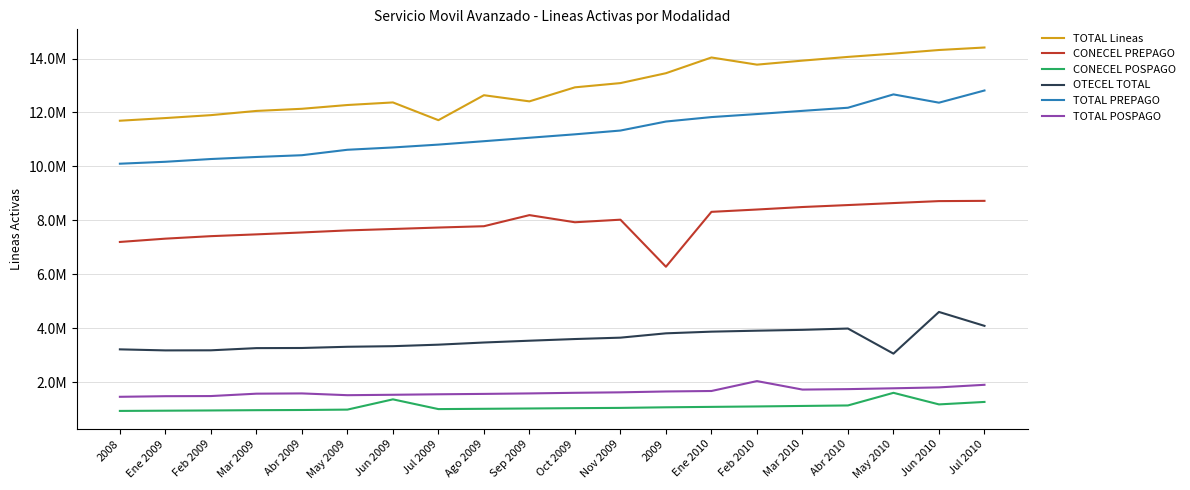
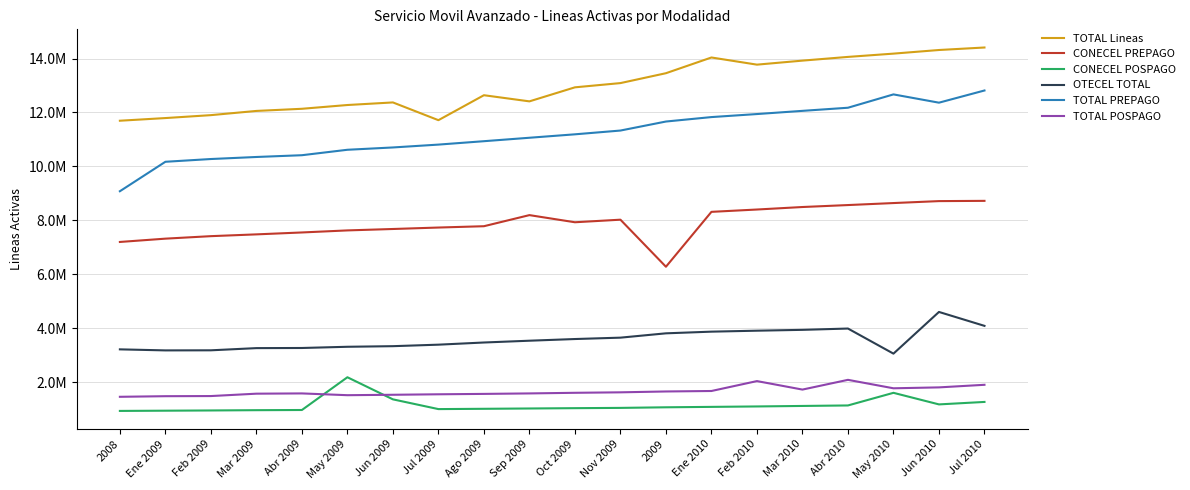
  {
    "TOTAL Lineas": {
      "2008": 11700000,
      "Ene 2009": 11800000,
      "Feb 2009": 11900000,
      "Mar 2009": 12100000,
      "Abr 2009": 12100000,
      "May 2009": 12300000,
      "Jun 2009": 12400000,
      "Jul 2009": 11700000,
      "Ago 2009": 12600000,
      "Sep 2009": 12400000,
      "Oct 2009": 12900000,
      "Nov 2009": 13100000,
      "2009": 13500000,
      "Ene 2010": 14000000,
      "Feb 2010": 13800000,
      "Mar 2010": 13900000,
      "Abr 2010": 14100000,
      "May 2010": 14200000,
      "Jun 2010": 14300000,
      "Jul 2010": 14400000
    },
    "CONECEL PREPAGO": {
      "2008": 7200000,
      "Ene 2009": 7300000,
      "Feb 2009": 7400000,
      "Mar 2009": 7500000,
      "Abr 2009": 7500000,
      "May 2009": 7600000,
      "Jun 2009": 7700000,
      "Jul 2009": 7700000,
      "Ago 2009": 7800000,
      "Sep 2009": 8200000,
      "Oct 2009": 7900000,
      "Nov 2009": 8000000,
      "2009": 6300000,
      "Ene 2010": 8300000,
      "Feb 2010": 8400000,
      "Mar 2010": 8500000,
      "Abr 2010": 8600000,
      "May 2010": 8600000,
      "Jun 2010": 8700000,
      "Jul 2010": 8700000
    },
    "CONECEL POSPAGO": {
      "2008": 900000,
      "Ene 2009": 900000,
      "Feb 2009": 900000,
      "Mar 2009": 1000000,
      "Abr 2009": 1000000,
-     "May 2009": 1000000,
+     "May 2009": 2200000,
      "Jun 2009": 1400000,
      "Jul 2009": 1000000,
      "Ago 2009": 1000000,
      "Sep 2009": 1000000,
      "Oct 2009": 1000000,
      "Nov 2009": 1000000,
      "2009": 1100000,
      "Ene 2010": 1100000,
      "Feb 2010": 1100000,
      "Mar 2010": 1100000,
      "Abr 2010": 1100000,
      "May 2010": 1600000,
      "Jun 2010": 1200000,
      "Jul 2010": 1300000
    },
    "OTECEL TOTAL": {
      "2008": 3200000,
      "Ene 2009": 3200000,
      "Feb 2009": 3200000,
      "Mar 2009": 3300000,
      "Abr 2009": 3300000,
      "May 2009": 3300000,
      "Jun 2009": 3300000,
      "Jul 2009": 3400000,
      "Ago 2009": 3500000,
      "Sep 2009": 3500000,
      "Oct 2009": 3600000,
      "Nov 2009": 3600000,
      "2009": 3800000,
      "Ene 2010": 3900000,
      "Feb 2010": 3900000,
      "Mar 2010": 3900000,
      "Abr 2010": 4000000,
      "May 2010": 3100000,
      "Jun 2010": 4600000,
      "Jul 2010": 4100000
    },
    "TOTAL PREPAGO": {
-     "2008": 10100000,
+     "2008": 9100000,
      "Ene 2009": 10200000,
      "Feb 2009": 10300000,
      "Mar 2009": 10300000,
      "Abr 2009": 10400000,
      "May 2009": 10600000,
      "Jun 2009": 10700000,
      "Jul 2009": 10800000,
      "Ago 2009": 10900000,
      "Sep 2009": 11100000,
      "Oct 2009": 11200000,
      "Nov 2009": 11300000,
      "2009": 11700000,
      "Ene 2010": 11800000,
      "Feb 2010": 11900000,
      "Mar 2010": 12100000,
      "Abr 2010": 12200000,
      "May 2010": 12700000,
      "Jun 2010": 12400000,
      "Jul 2010": 12800000
    },
    "TOTAL POSPAGO": {
      "2008": 1500000,
      "Ene 2009": 1500000,
      "Feb 2009": 1500000,
      "Mar 2009": 1600000,
      "Abr 2009": 1600000,
      "May 2009": 1500000,
      "Jun 2009": 1500000,
      "Jul 2009": 1500000,
      "Ago 2009": 1600000,
      "Sep 2009": 1600000,
      "Oct 2009": 1600000,
      "Nov 2009": 1600000,
      "2009": 1600000,
      "Ene 2010": 1700000,
      "Feb 2010": 2000000,
      "Mar 2010": 1700000,
-     "Abr 2010": 1700000,
+     "Abr 2010": 2100000,
      "May 2010": 1800000,
      "Jun 2010": 1800000,
      "Jul 2010": 1900000
    }
  }
